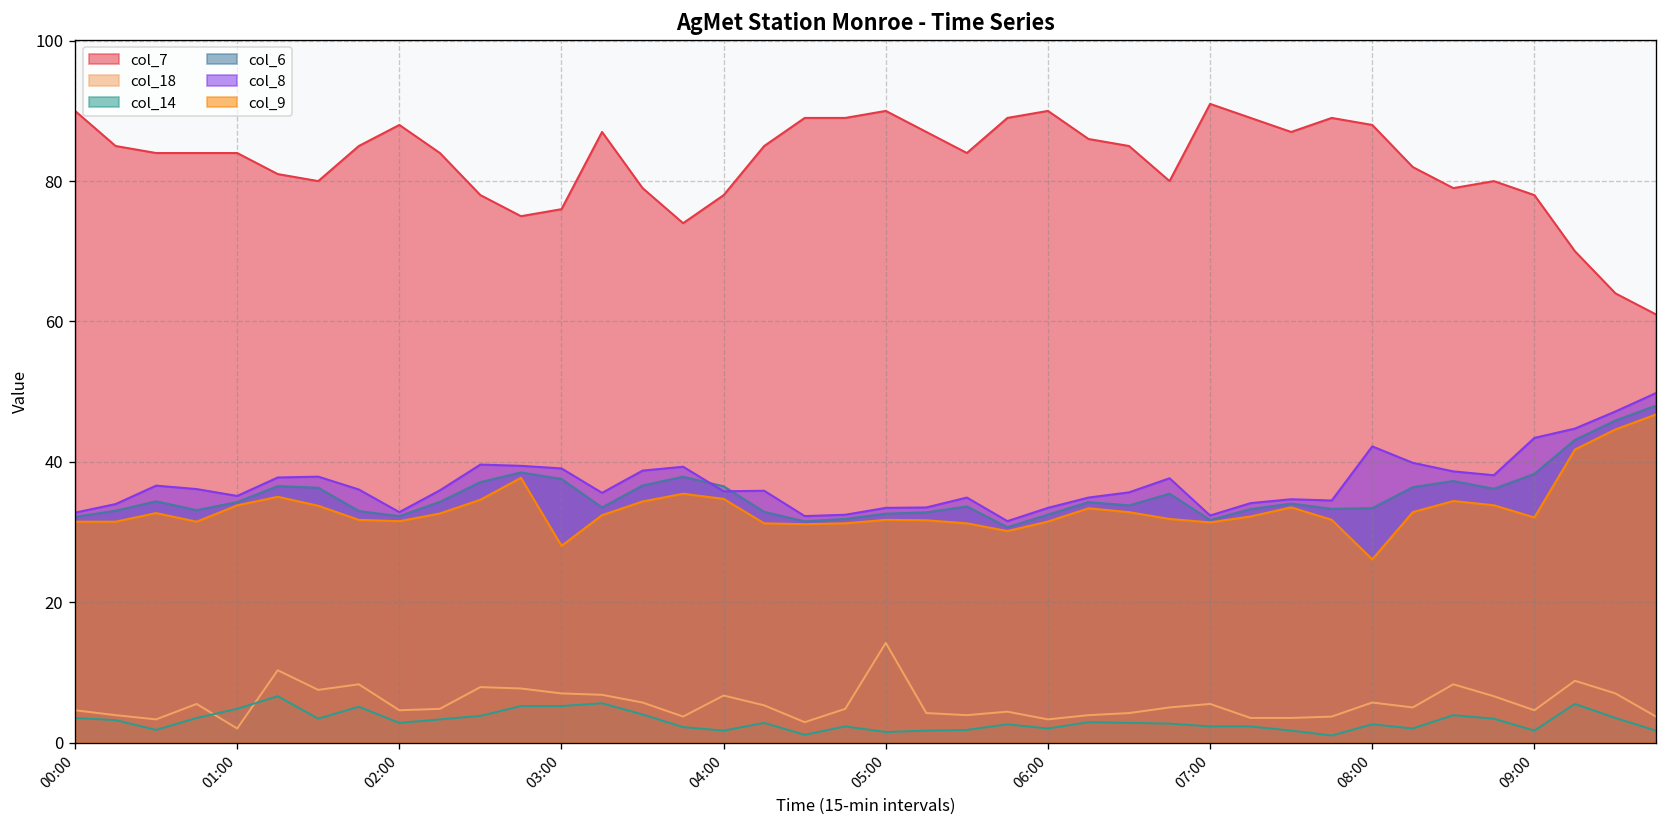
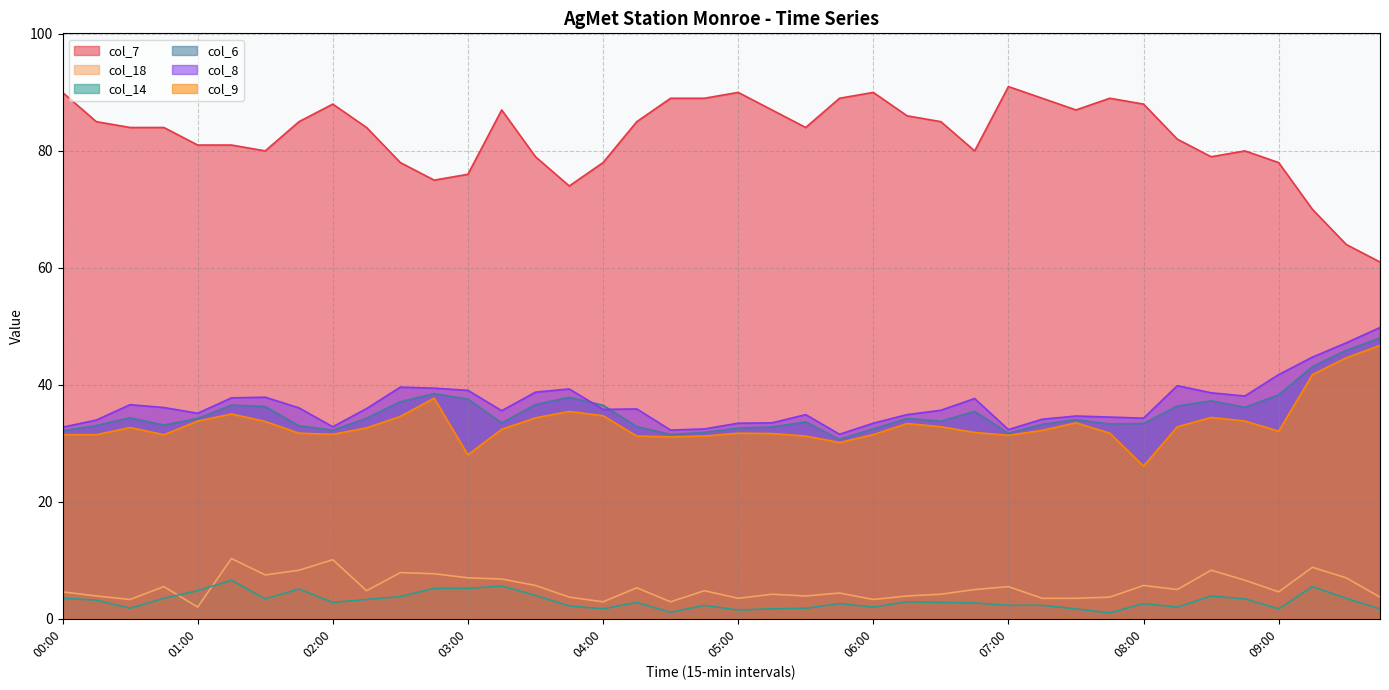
  {
    "col_7": {
      "00:00": 90,
-     "01:00": 84,
+     "01:00": 81,
      "02:00": 88,
      "03:00": 76,
      "04:00": 78,
      "05:00": 90,
      "06:00": 90,
      "07:00": 91,
      "08:00": 88,
      "09:00": 78
    },
    "col_18": {
      "00:00": 5,
      "01:00": 2,
-     "02:00": 5,
+     "02:00": 10,
      "03:00": 7,
-     "04:00": 7,
-     "05:00": 14,
+     "04:00": 3,
+     "05:00": 4,
      "06:00": 3,
      "07:00": 6,
      "08:00": 6,
      "09:00": 5
    },
    "col_8": {
      "00:00": 33,
      "01:00": 35,
      "02:00": 33,
      "03:00": 39,
      "04:00": 36,
      "05:00": 33,
      "06:00": 33,
      "07:00": 32,
-     "08:00": 42,
-     "09:00": 43
+     "08:00": 34,
+     "09:00": 42
    },
    "col_9": {
      "00:00": 31,
      "01:00": 34,
      "02:00": 32,
      "03:00": 28,
      "04:00": 35,
      "05:00": 32,
      "06:00": 31,
      "08:00": 26,
      "09:00": 32
    }
  }
